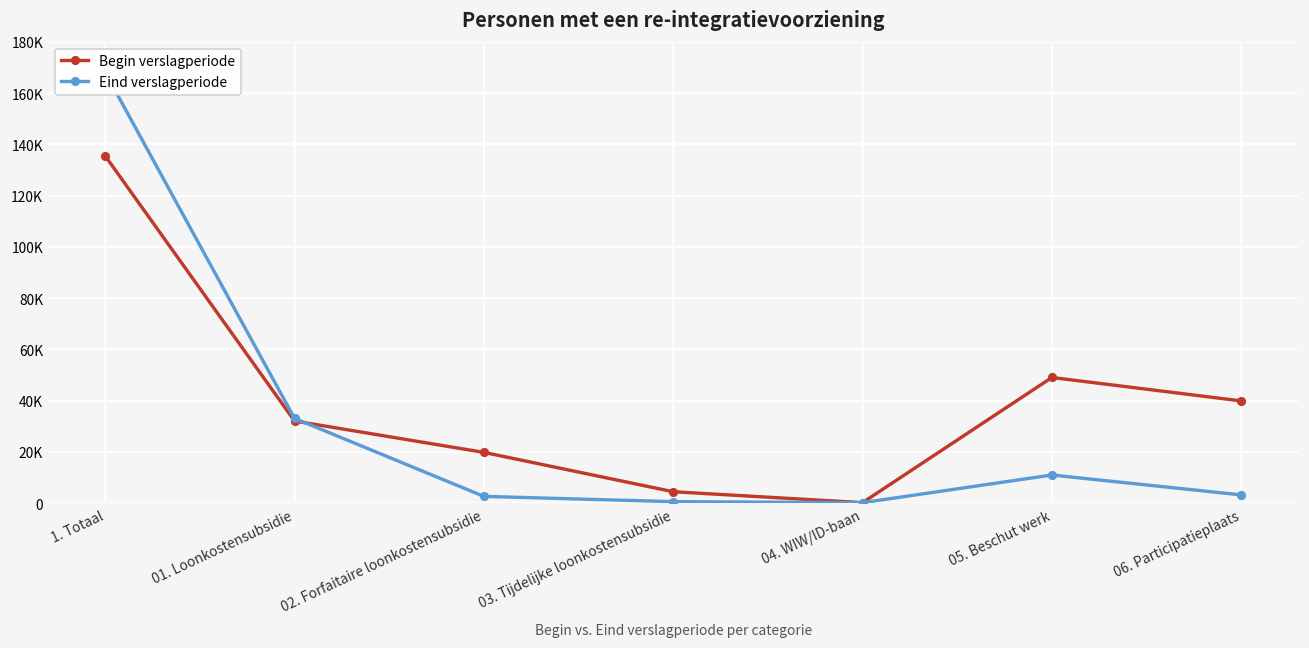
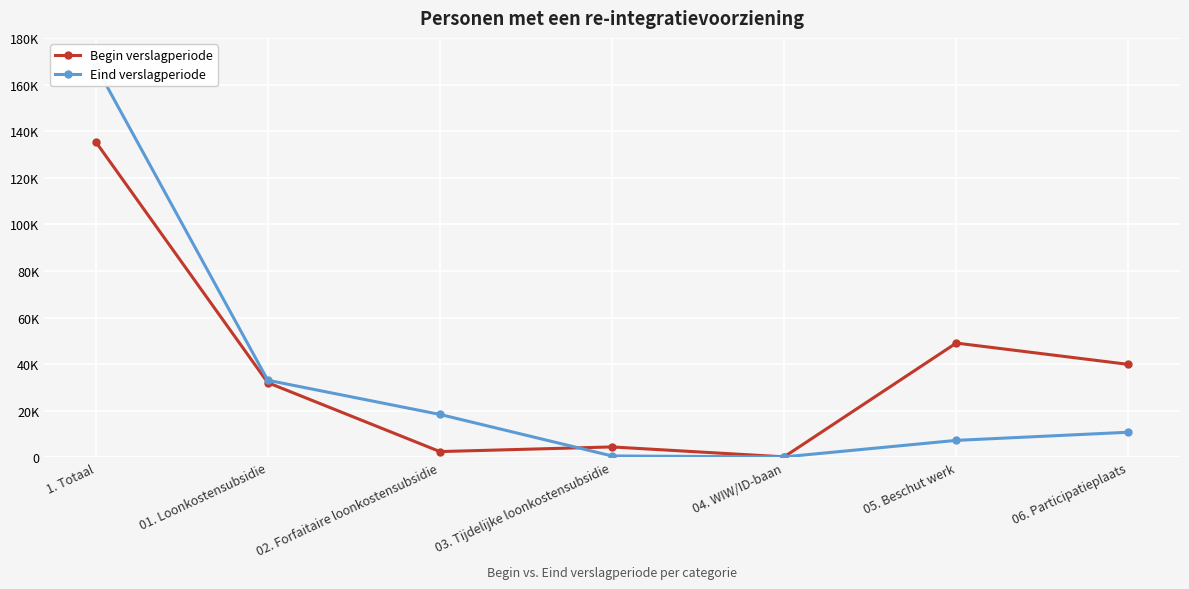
  {
    "Begin verslagperiode": {
      "1. Totaal": 135000,
-     "02. Forfaitaire loonkostensubsidie": 20000,
+     "02. Forfaitaire loonkostensubsidie": 3000,
      "03. Tijdelijke loonkostensubsidie": 4000,
      "05. Beschut werk": 49000,
      "06. Participatieplaats": 40000
    },
    "Eind verslagperiode": {
-     "02. Forfaitaire loonkostensubsidie": 3000,
+     "02. Forfaitaire loonkostensubsidie": 18000,
      "03. Tijdelijke loonkostensubsidie": 1000,
-     "05. Beschut werk": 11000,
-     "06. Participatieplaats": 3000
+     "05. Beschut werk": 7000,
+     "06. Participatieplaats": 11000
    }
  }
